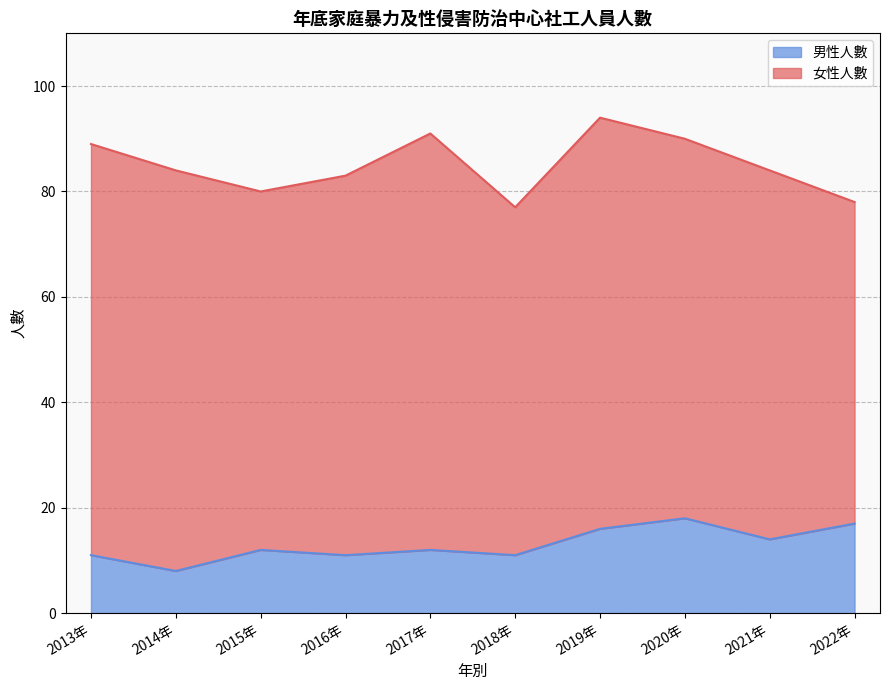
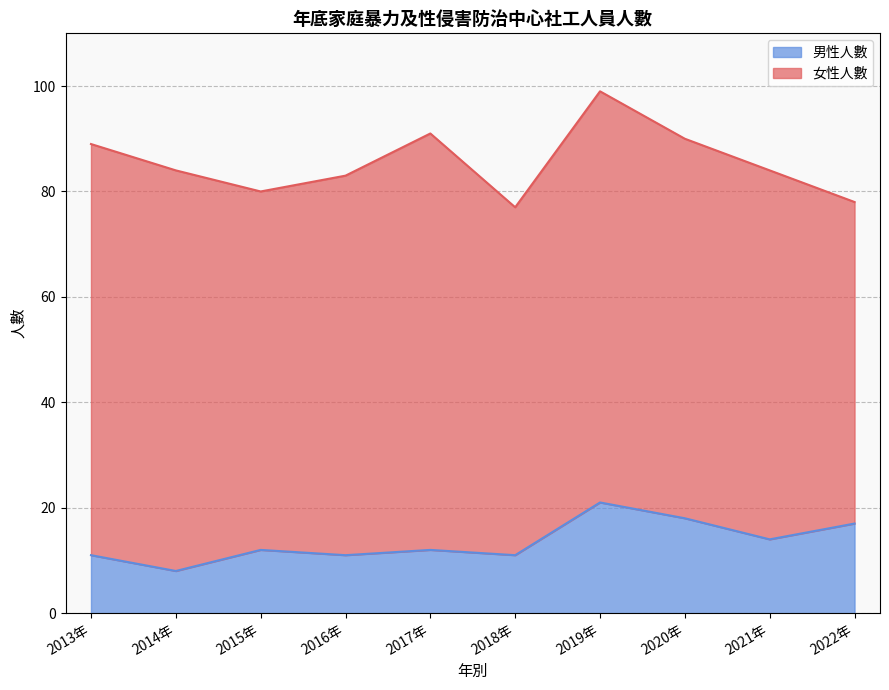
  {
    "男性人數": {
      "2013年": 11,
      "2014年": 8,
      "2015年": 12,
      "2016年": 11,
      "2017年": 12,
      "2018年": 11,
-     "2019年": 16,
+     "2019年": 21,
      "2020年": 18,
      "2021年": 14,
      "2022年": 17
    },
    "女性人數": {
      "2013年": 78,
      "2014年": 76,
      "2015年": 68,
      "2016年": 72,
      "2017年": 79,
      "2018年": 66,
      "2019年": 78,
      "2020年": 72,
      "2021年": 70,
      "2022年": 61
    }
  }
